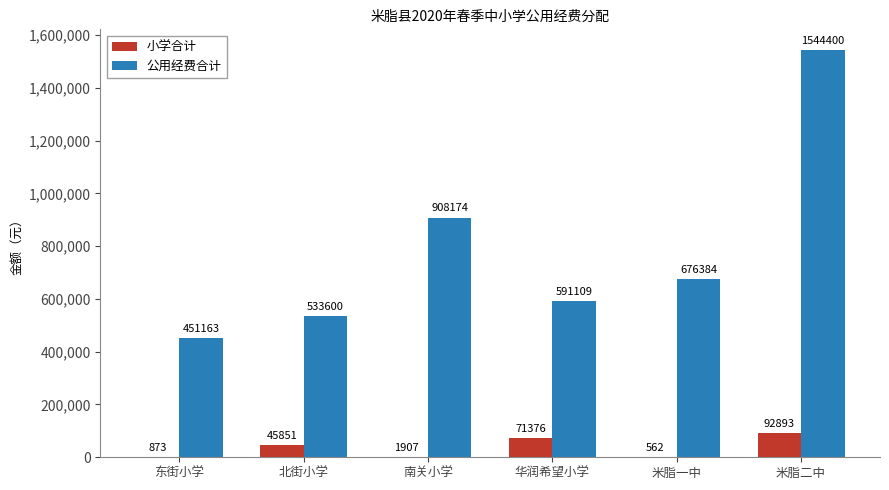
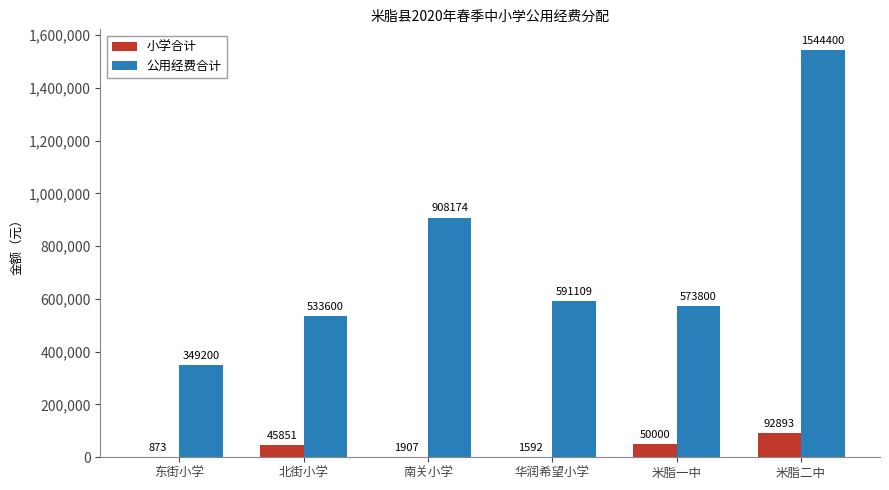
  {
    "小学合计": {
      "东街小学": 873,
      "北街小学": 45851,
      "南关小学": 1907,
-     "华润希望小学": 71376,
-     "米脂一中": 562,
+     "华润希望小学": 1592,
+     "米脂一中": 50000,
      "米脂二中": 92893
    },
    "公用经费合计": {
-     "东街小学": 451163,
+     "东街小学": 349200,
      "北街小学": 533600,
      "南关小学": 908174,
      "华润希望小学": 591109,
-     "米脂一中": 676384,
+     "米脂一中": 573800,
      "米脂二中": 1544400
    }
  }
